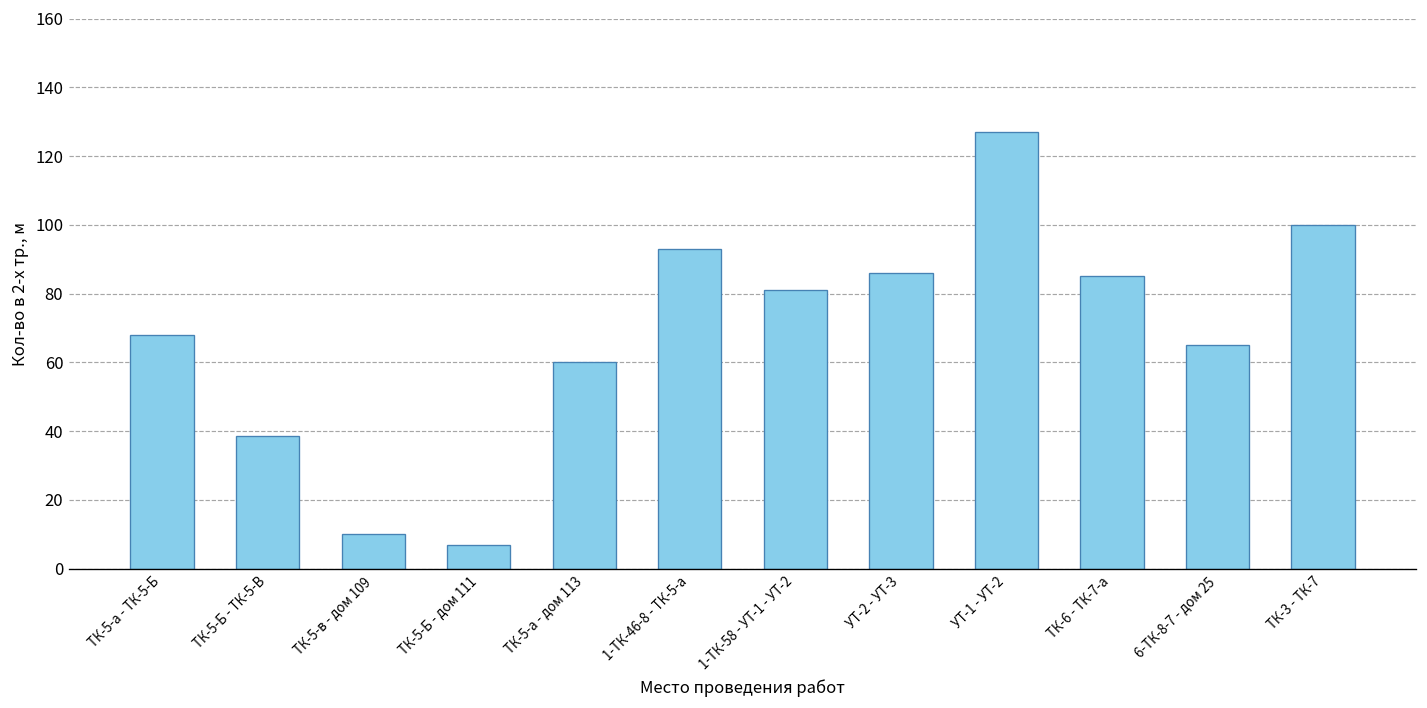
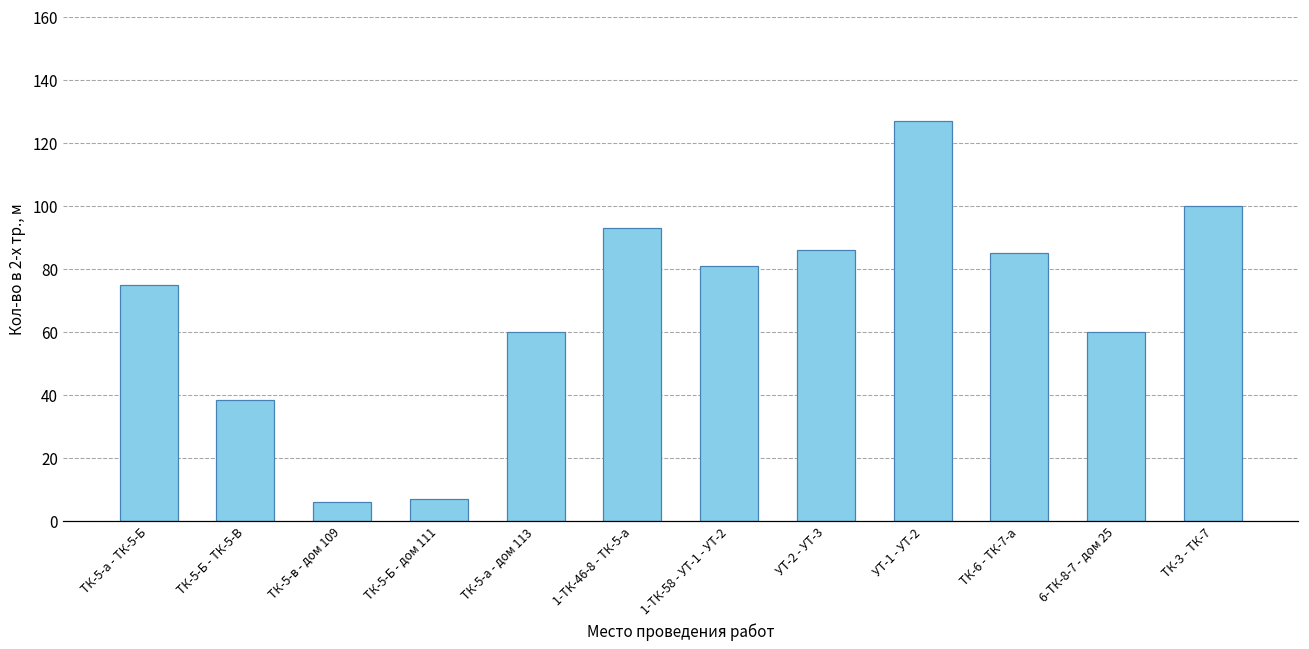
  {
-   "ТК-5-а - ТК-5-Б": 68,
+   "ТК-5-а - ТК-5-Б": 75,
    "ТК-5-Б - ТК-5-В": 39,
-   "ТК-5-в - дом 109": 10,
+   "ТК-5-в - дом 109": 6,
    "ТК-5-Б - дом 111": 7,
    "ТК-5-а - дом 113": 60,
    "1-ТК-46-8 - ТК-5-а": 93,
    "1-ТК-58 - УТ-1 - УТ-2": 81,
    "УТ-2 - УТ-3": 86,
    "УТ-1 - УТ-2": 127,
    "ТК-6 - ТК-7-а": 85,
-   "6-ТК-8-7 - дом 25": 65,
+   "6-ТК-8-7 - дом 25": 60,
    "ТК-3 - ТК-7": 100
  }
